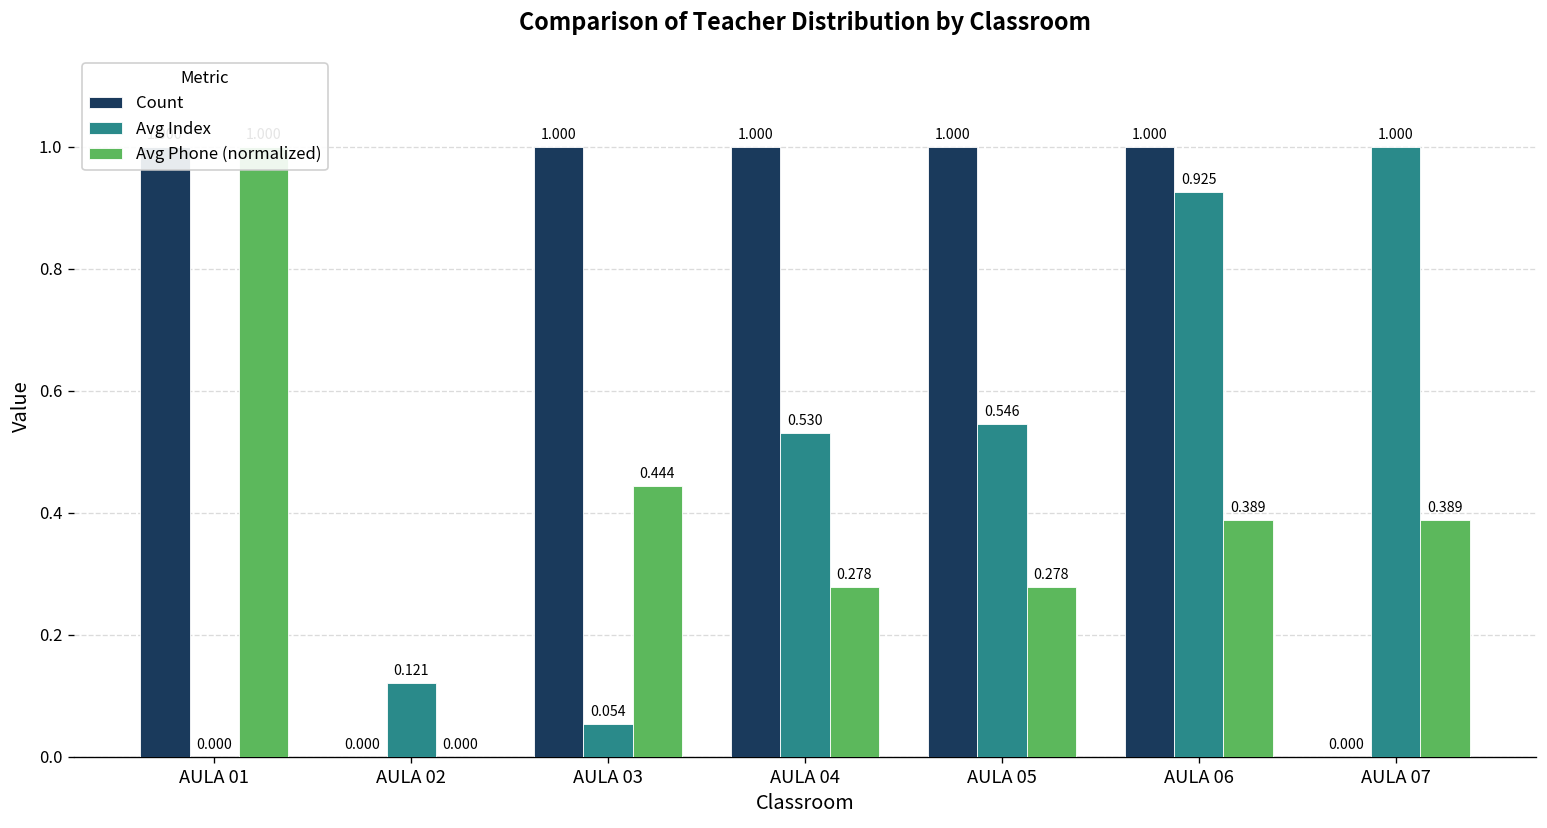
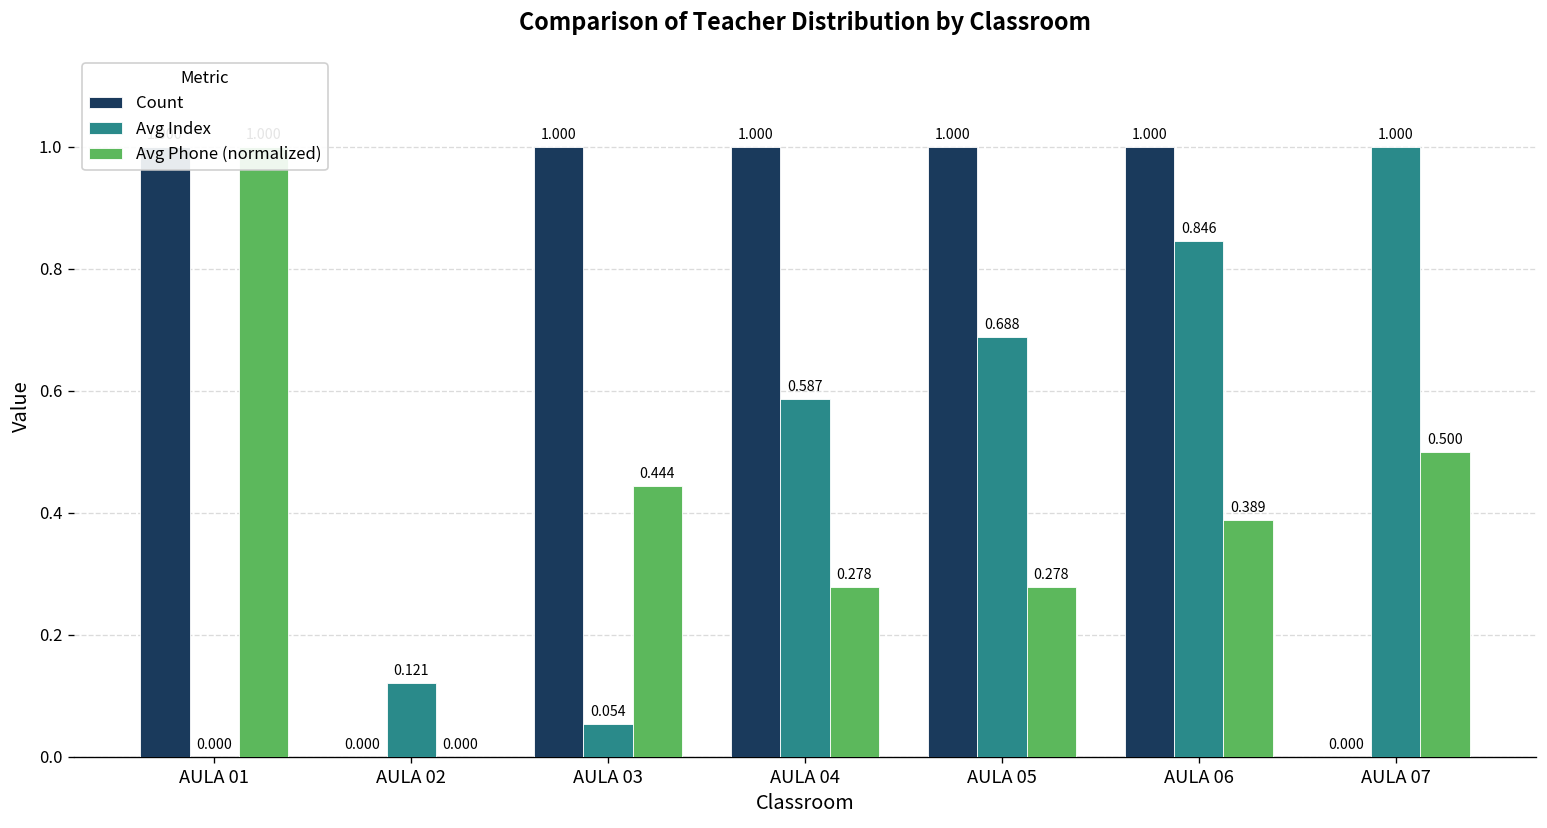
  {
    "Count": {
      "AULA 02": 0.000,
      "AULA 03": 1.000,
      "AULA 04": 1.000,
      "AULA 05": 1.000,
      "AULA 06": 1.000,
      "AULA 07": 0.000
    },
    "Avg Index": {
      "AULA 01": 0.000,
      "AULA 02": 0.121,
      "AULA 03": 0.054,
-     "AULA 04": 0.530,
-     "AULA 05": 0.546,
-     "AULA 06": 0.925,
+     "AULA 04": 0.587,
+     "AULA 05": 0.688,
+     "AULA 06": 0.846,
      "AULA 07": 1.000
    },
    "Avg Phone (normalized)": {
      "AULA 02": 0.000,
      "AULA 03": 0.444,
      "AULA 04": 0.278,
      "AULA 05": 0.278,
      "AULA 06": 0.389,
-     "AULA 07": 0.389
+     "AULA 07": 0.500
    }
  }
